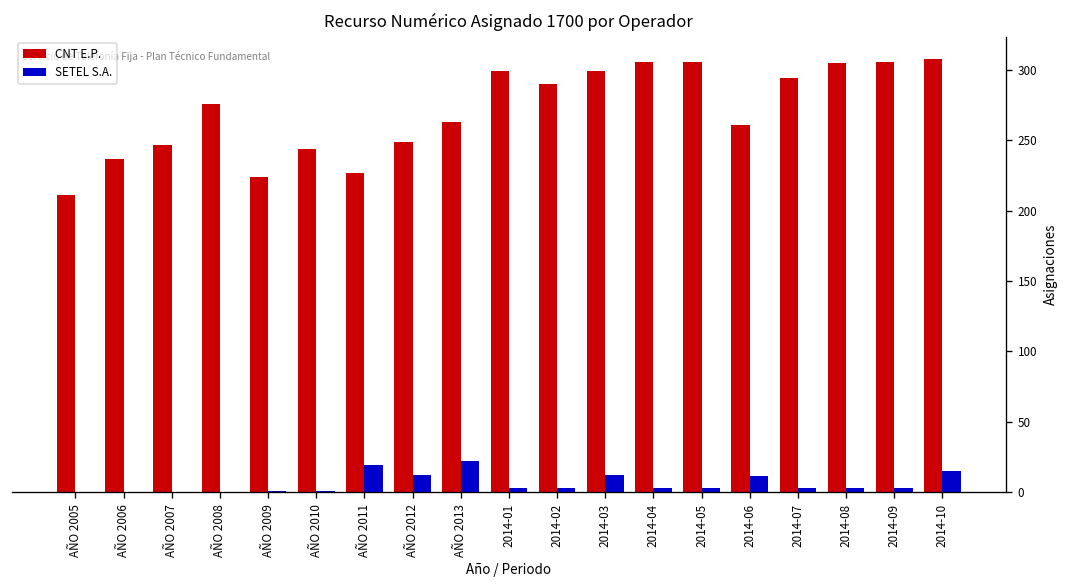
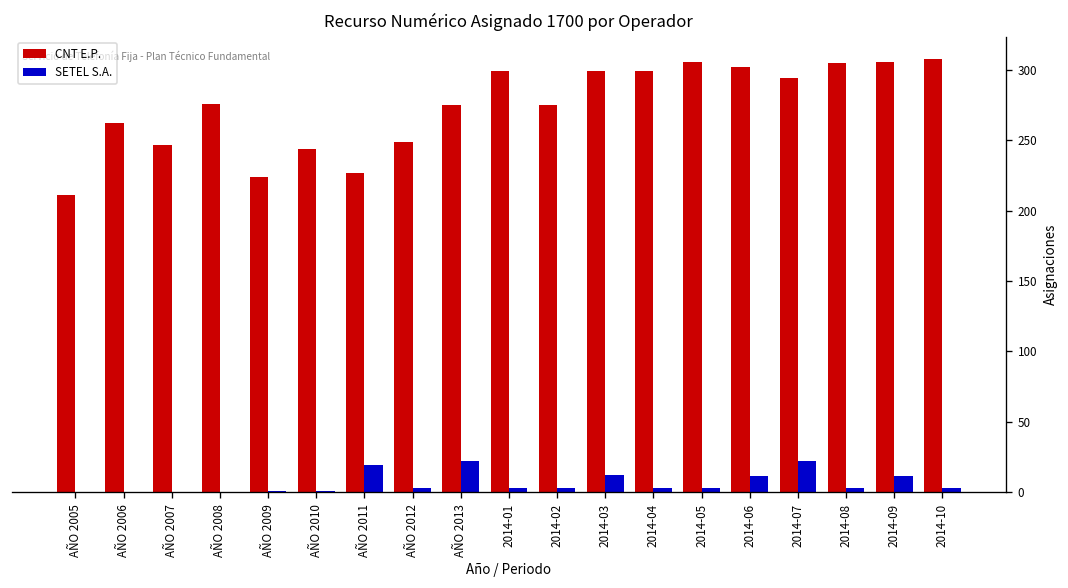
  {
    "CNT E.P.": {
      "AÑO 2005": 211,
-     "AÑO 2006": 237,
+     "AÑO 2006": 262,
      "AÑO 2007": 247,
      "AÑO 2008": 276,
      "AÑO 2009": 224,
      "AÑO 2010": 244,
      "AÑO 2011": 227,
      "AÑO 2012": 249,
-     "AÑO 2013": 263,
+     "AÑO 2013": 275,
      "2014-01": 299,
-     "2014-02": 290,
+     "2014-02": 275,
      "2014-03": 299,
-     "2014-04": 306,
+     "2014-04": 299,
      "2014-05": 306,
-     "2014-06": 261,
+     "2014-06": 302,
      "2014-07": 294,
      "2014-08": 305,
      "2014-09": 306,
      "2014-10": 308
    },
    "SETEL S.A.": {
      "AÑO 2005": 0,
      "AÑO 2006": 0,
      "AÑO 2007": 0,
      "AÑO 2008": 0,
      "AÑO 2011": 19,
-     "AÑO 2012": 12,
+     "AÑO 2012": 3,
      "AÑO 2013": 22,
      "2014-01": 3,
      "2014-02": 3,
      "2014-03": 12,
      "2014-04": 3,
      "2014-05": 3,
      "2014-06": 11,
-     "2014-07": 3,
+     "2014-07": 22,
      "2014-08": 3,
-     "2014-09": 3,
-     "2014-10": 15
+     "2014-09": 11,
+     "2014-10": 3
    }
  }
